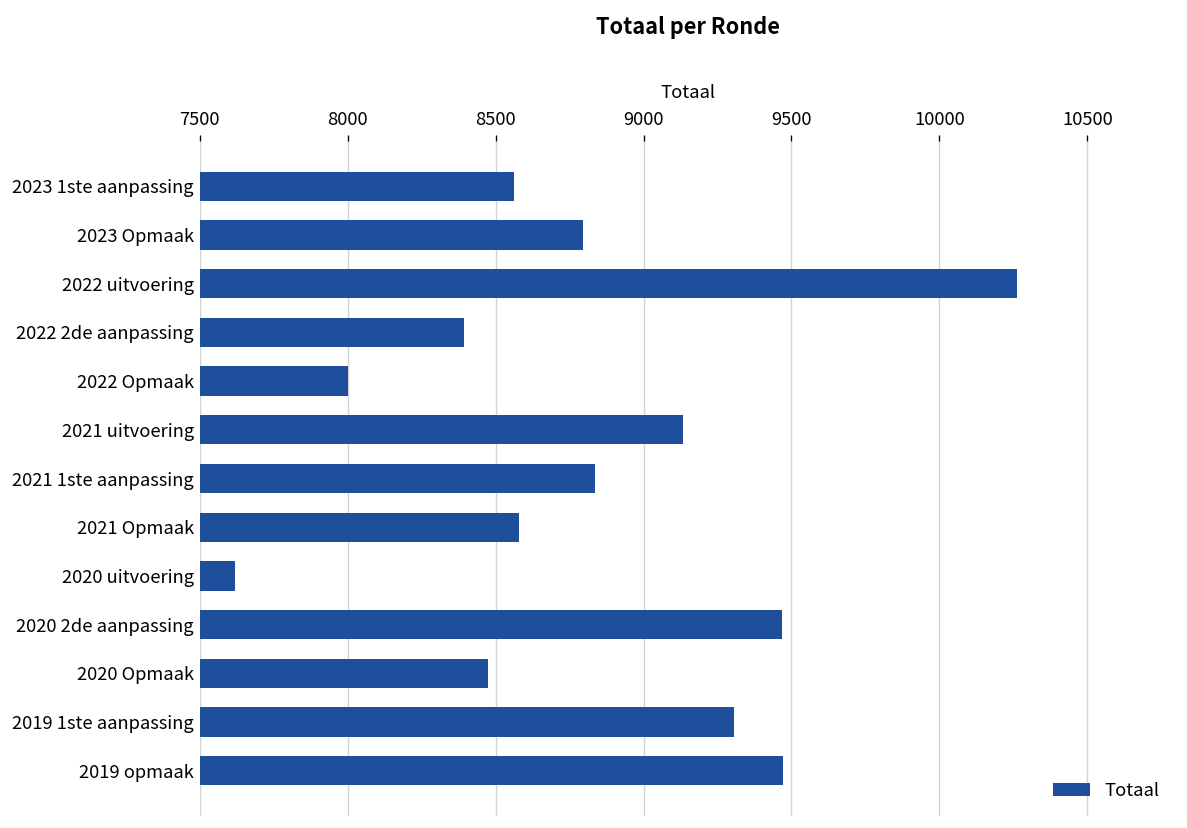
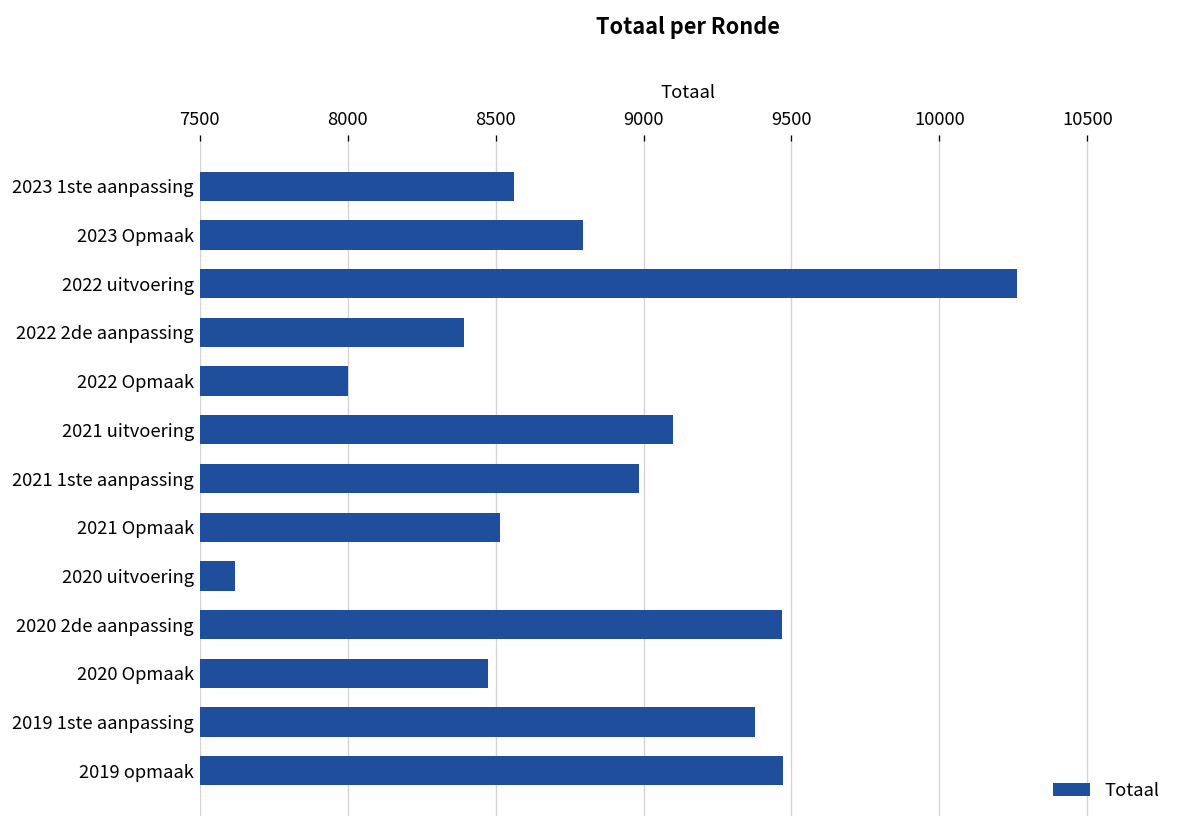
  {
    "2023 1ste aanpassing": 8560,
    "2023 Opmaak": 8800,
    "2022 uitvoering": 10260,
    "2022 2de aanpassing": 8390,
    "2022 Opmaak": 8000,
-   "2021 uitvoering": 9130,
-   "2021 1ste aanpassing": 8840,
-   "2021 Opmaak": 8580,
+   "2021 uitvoering": 9100,
+   "2021 1ste aanpassing": 8990,
+   "2021 Opmaak": 8510,
    "2020 uitvoering": 7620,
    "2020 2de aanpassing": 9470,
    "2020 Opmaak": 8480,
-   "2019 1ste aanpassing": 9310,
+   "2019 1ste aanpassing": 9380,
    "2019 opmaak": 9470
  }
